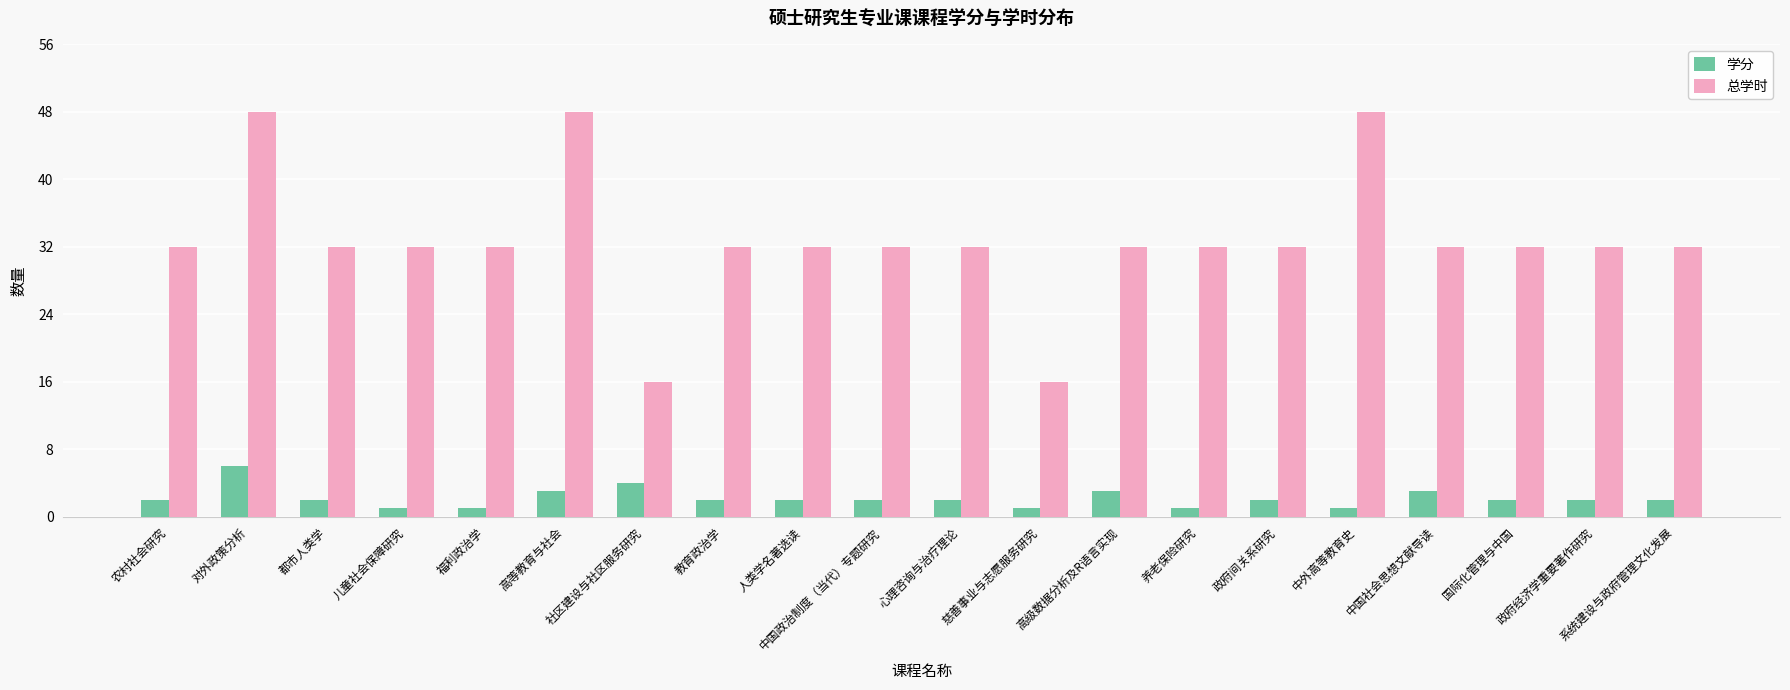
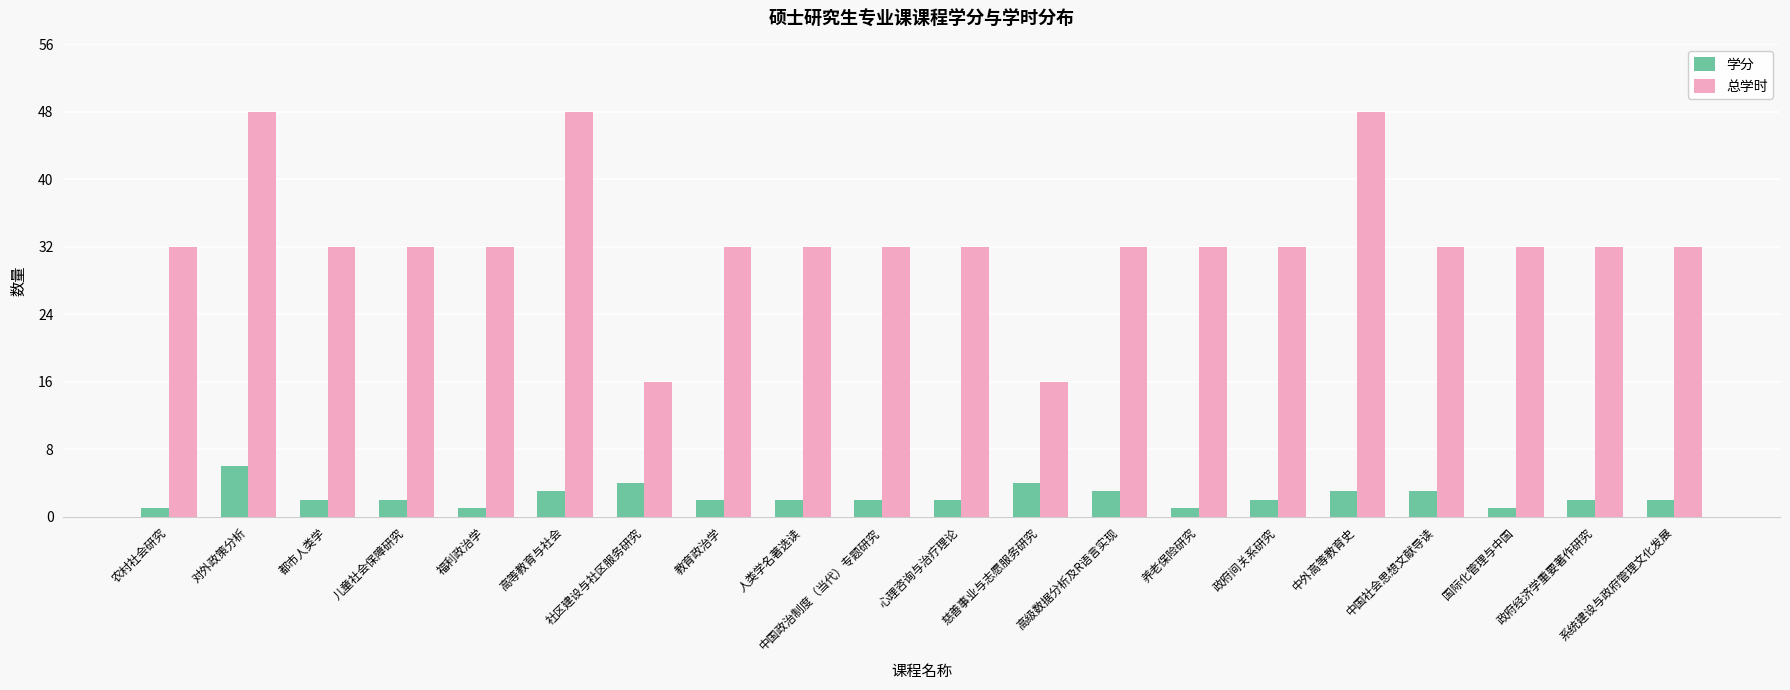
  {
    "学分": {
-     "农村社会研究": 2,
+     "农村社会研究": 1,
      "对外政策分析": 6,
      "都市人类学": 2,
-     "儿童社会保障研究": 1,
+     "儿童社会保障研究": 2,
      "福利政治学": 1,
      "高等教育与社会": 3,
      "社区建设与社区服务研究": 4,
      "教育政治学": 2,
      "人类学名著选读": 2,
      "中国政治制度（当代）专题研究": 2,
      "心理咨询与治疗理论": 2,
-     "慈善事业与志愿服务研究": 1,
+     "慈善事业与志愿服务研究": 4,
      "高级数据分析及R语言实现": 3,
      "养老保险研究": 1,
      "政府间关系研究": 2,
-     "中外高等教育史": 1,
+     "中外高等教育史": 3,
      "中国社会思想文献导读": 3,
-     "国际化管理与中国": 2,
+     "国际化管理与中国": 1,
      "政府经济学重要著作研究": 2,
      "系统建设与政府管理文化发展": 2
    },
    "总学时": {
      "农村社会研究": 32,
      "对外政策分析": 48,
      "都市人类学": 32,
      "儿童社会保障研究": 32,
      "福利政治学": 32,
      "高等教育与社会": 48,
      "社区建设与社区服务研究": 16,
      "教育政治学": 32,
      "人类学名著选读": 32,
      "中国政治制度（当代）专题研究": 32,
      "心理咨询与治疗理论": 32,
      "慈善事业与志愿服务研究": 16,
      "高级数据分析及R语言实现": 32,
      "养老保险研究": 32,
      "政府间关系研究": 32,
      "中外高等教育史": 48,
      "中国社会思想文献导读": 32,
      "国际化管理与中国": 32,
      "政府经济学重要著作研究": 32,
      "系统建设与政府管理文化发展": 32
    }
  }
